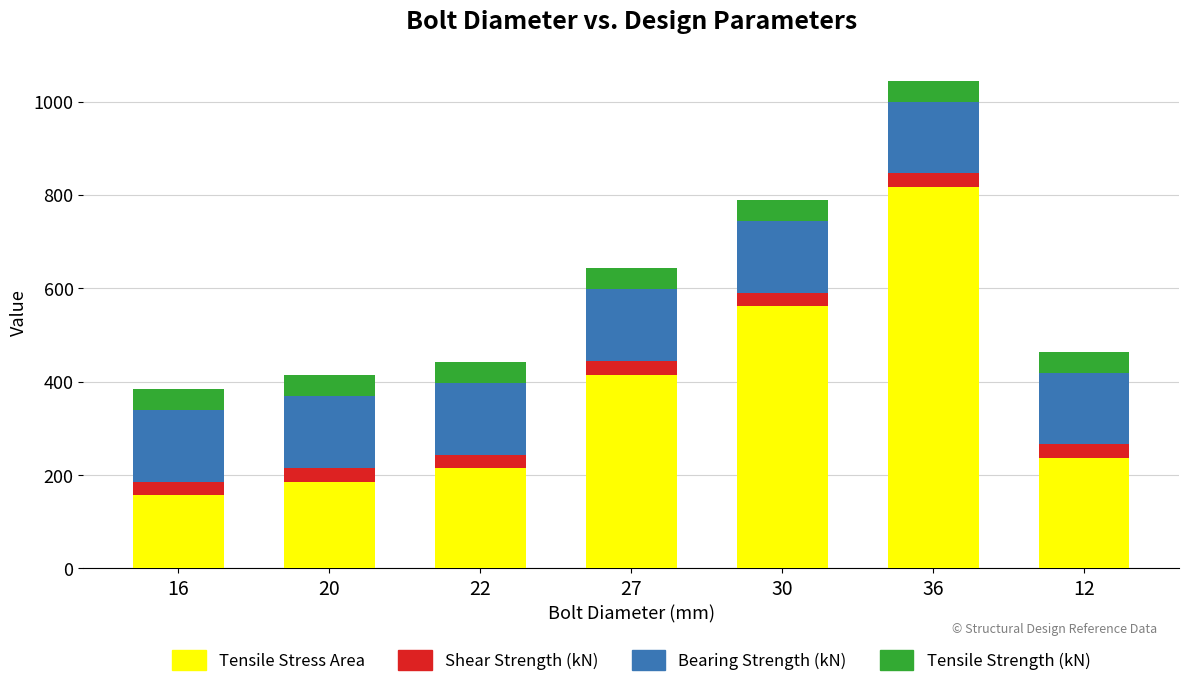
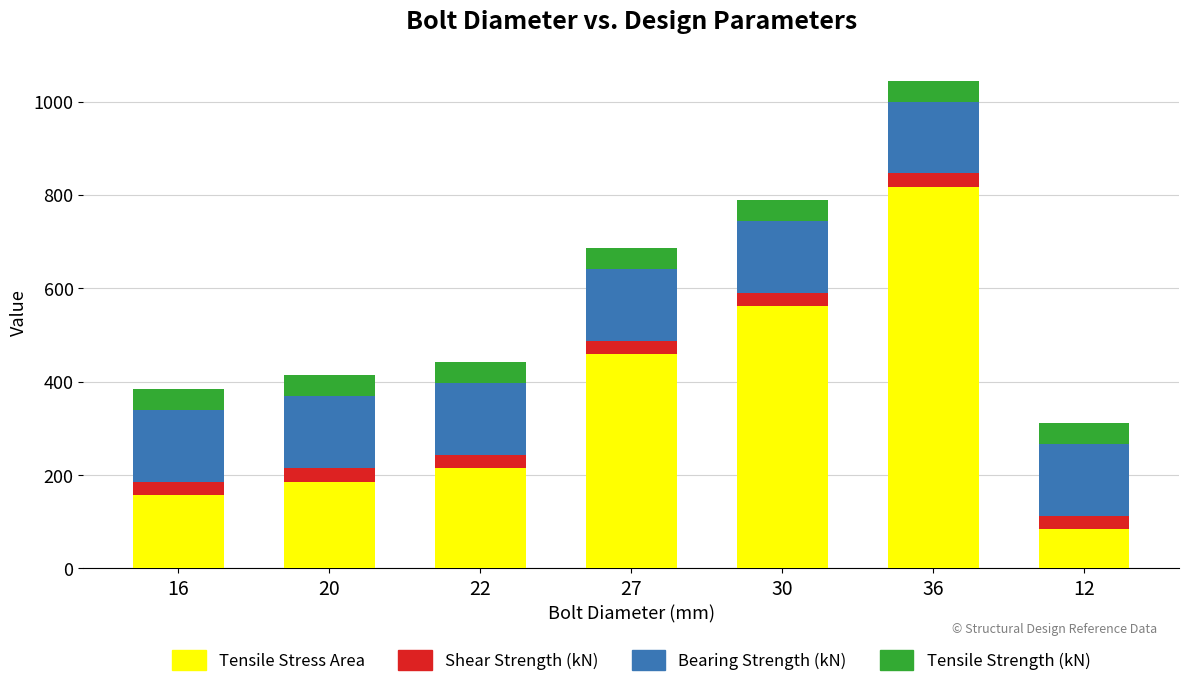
  {
    "Tensile Stress Area": {
      "16": 160,
      "20": 190,
      "22": 210,
-     "27": 420,
+     "27": 460,
      "30": 560,
      "36": 820,
-     "12": 240
+     "12": 80
    },
    "Shear Strength (kN)": {
      "16": 30,
      "20": 30,
      "22": 30,
      "27": 30,
      "30": 30,
      "36": 30,
      "12": 30
    },
    "Bearing Strength (kN)": {
      "16": 150,
      "20": 150,
      "22": 150,
      "27": 150,
      "30": 150,
      "36": 150,
      "12": 150
    },
    "Tensile Strength (kN)": {
      "16": 50,
      "20": 50,
      "22": 50,
      "27": 50,
      "30": 50,
      "36": 50,
      "12": 50
    }
  }
